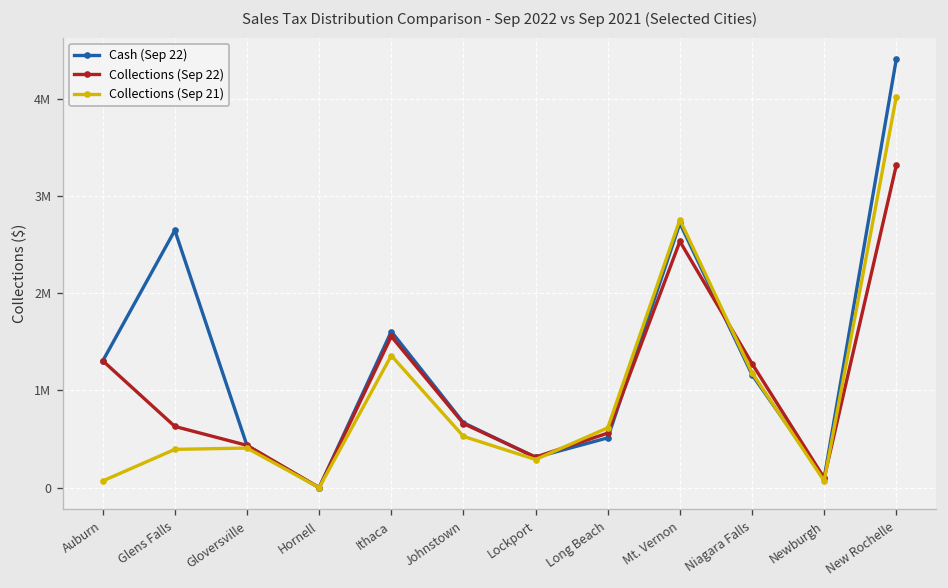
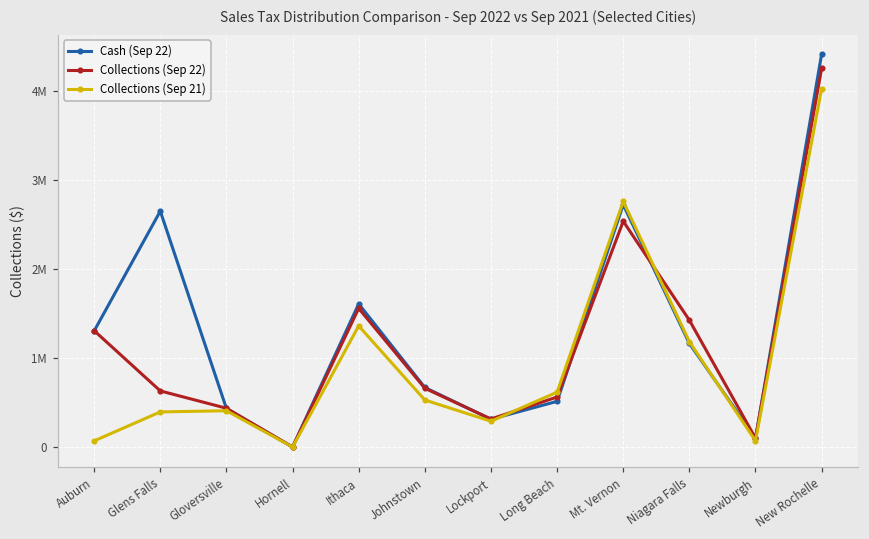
  {
    "Cash (Sep 22)": {
      "Glens Falls": 2600000,
      "Ithaca": 1600000,
      "Long Beach": 500000,
      "Mt. Vernon": 2700000,
      "New Rochelle": 4400000
    },
    "Collections (Sep 22)": {
      "Glens Falls": 600000,
      "Ithaca": 1600000,
      "Long Beach": 600000,
      "Mt. Vernon": 2500000,
-     "Niagara Falls": 1300000,
-     "New Rochelle": 3300000
+     "Niagara Falls": 1400000,
+     "New Rochelle": 4300000
    },
    "Collections (Sep 21)": {
      "Auburn": 100000,
      "Glens Falls": 400000,
      "Ithaca": 1400000,
      "Johnstown": 500000,
      "Long Beach": 600000,
      "Mt. Vernon": 2800000,
      "New Rochelle": 4000000
    }
  }
